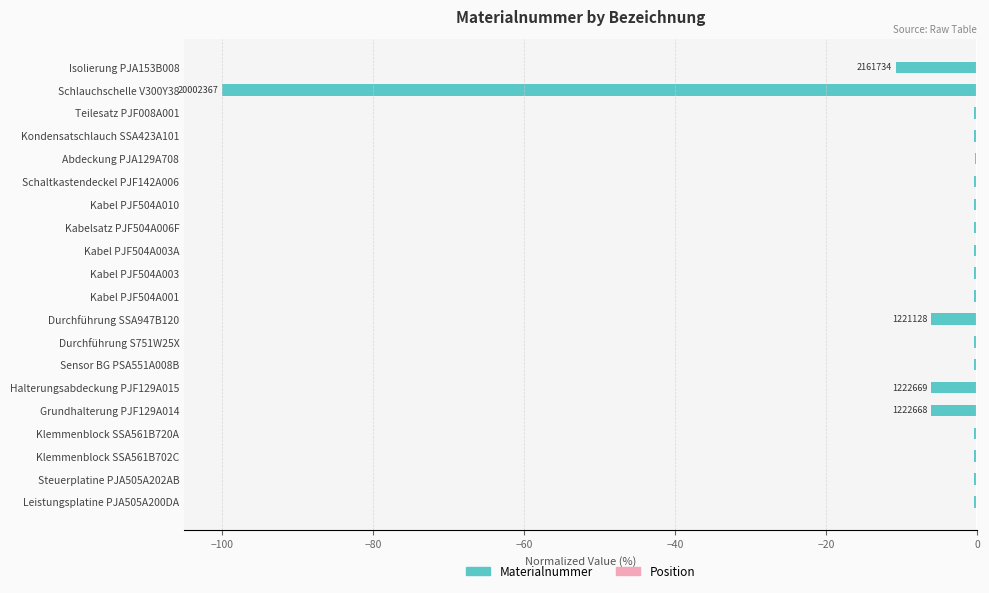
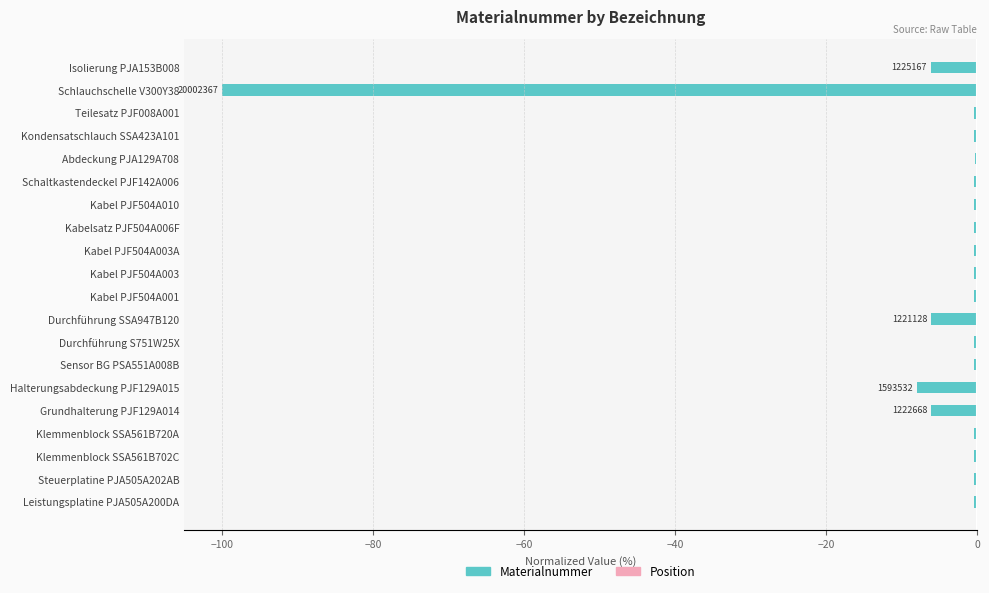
  {
    "Materialnummer": {
-     "Isolierung PJA153B008": 2161734,
-     "Halterungsabdeckung PJF129A015": 1222669
+     "Isolierung PJA153B008": 1225167,
+     "Halterungsabdeckung PJF129A015": 1593532
    }
  }
